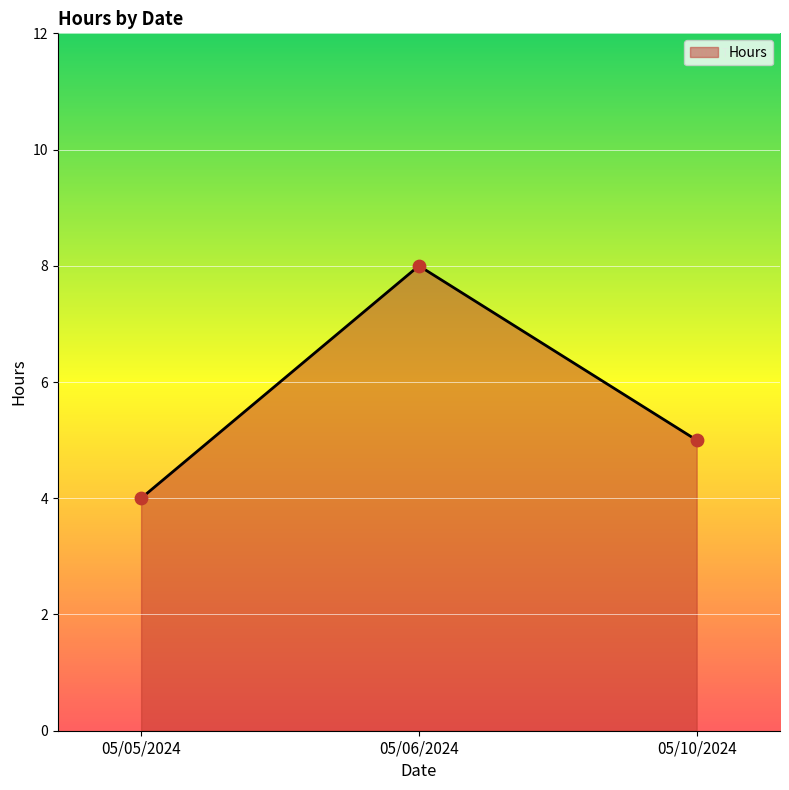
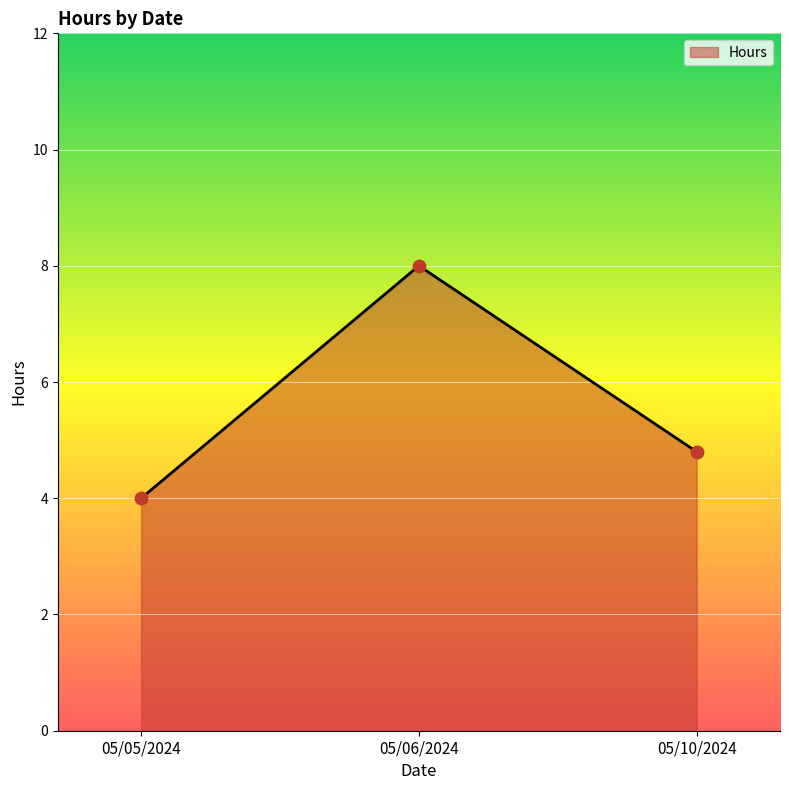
  {
    "05/05/2024": 4.0,
    "05/06/2024": 8.0,
-   "05/10/2024": 5.0
+   "05/10/2024": 4.8
  }
